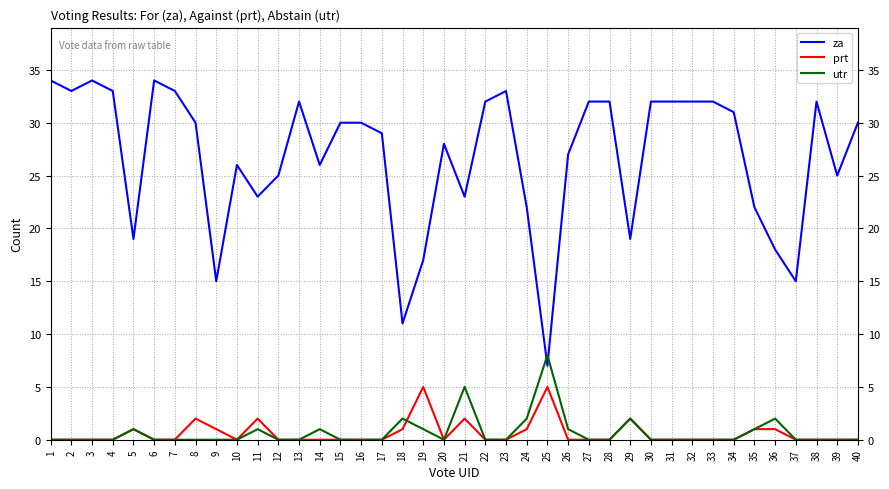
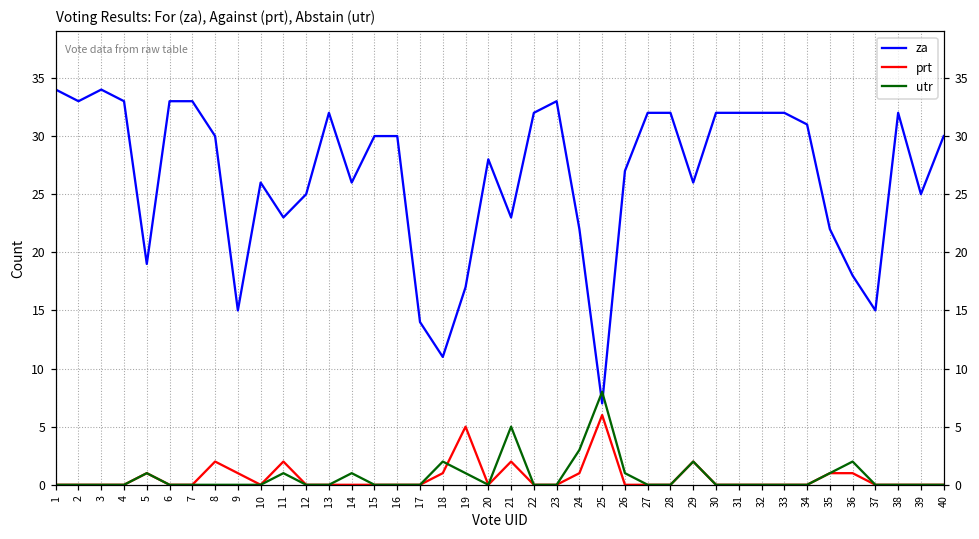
  {
    "za": {
      "1": 34,
      "2": 33,
      "3": 34,
      "4": 33,
      "5": 19,
-     "6": 34,
+     "6": 33,
      "7": 33,
      "8": 30,
      "9": 15,
      "10": 26,
      "11": 23,
      "12": 25,
      "13": 32,
      "14": 26,
      "15": 30,
      "16": 30,
-     "17": 29,
+     "17": 14,
      "18": 11,
      "19": 17,
      "20": 28,
      "21": 23,
      "22": 32,
      "23": 33,
      "24": 22,
      "25": 7,
      "26": 27,
      "27": 32,
      "28": 32,
-     "29": 19,
+     "29": 26,
      "30": 32,
      "31": 32,
      "32": 32,
      "33": 32,
      "34": 31,
      "35": 22,
      "36": 18,
      "37": 15,
      "38": 32,
      "39": 25,
      "40": 30
    },
    "prt": {
      "8": 2,
      "9": 1,
      "11": 2,
      "14": 0,
      "18": 1,
      "19": 5,
      "21": 2,
      "24": 1,
-     "25": 5,
+     "25": 6,
      "26": 0,
      "36": 1
    },
    "utr": {
      "8": 0,
      "9": 0,
      "11": 1,
      "14": 1,
      "18": 2,
      "19": 1,
      "21": 5,
-     "24": 2,
+     "24": 3,
      "25": 8,
      "26": 1,
      "36": 2
    }
  }
